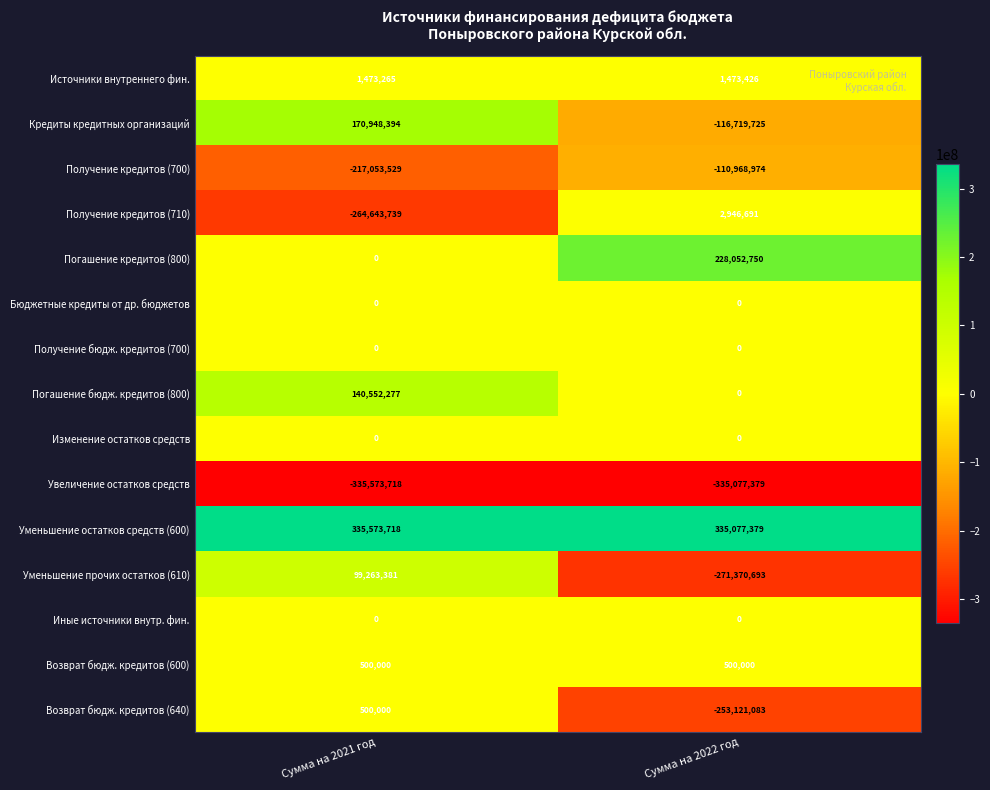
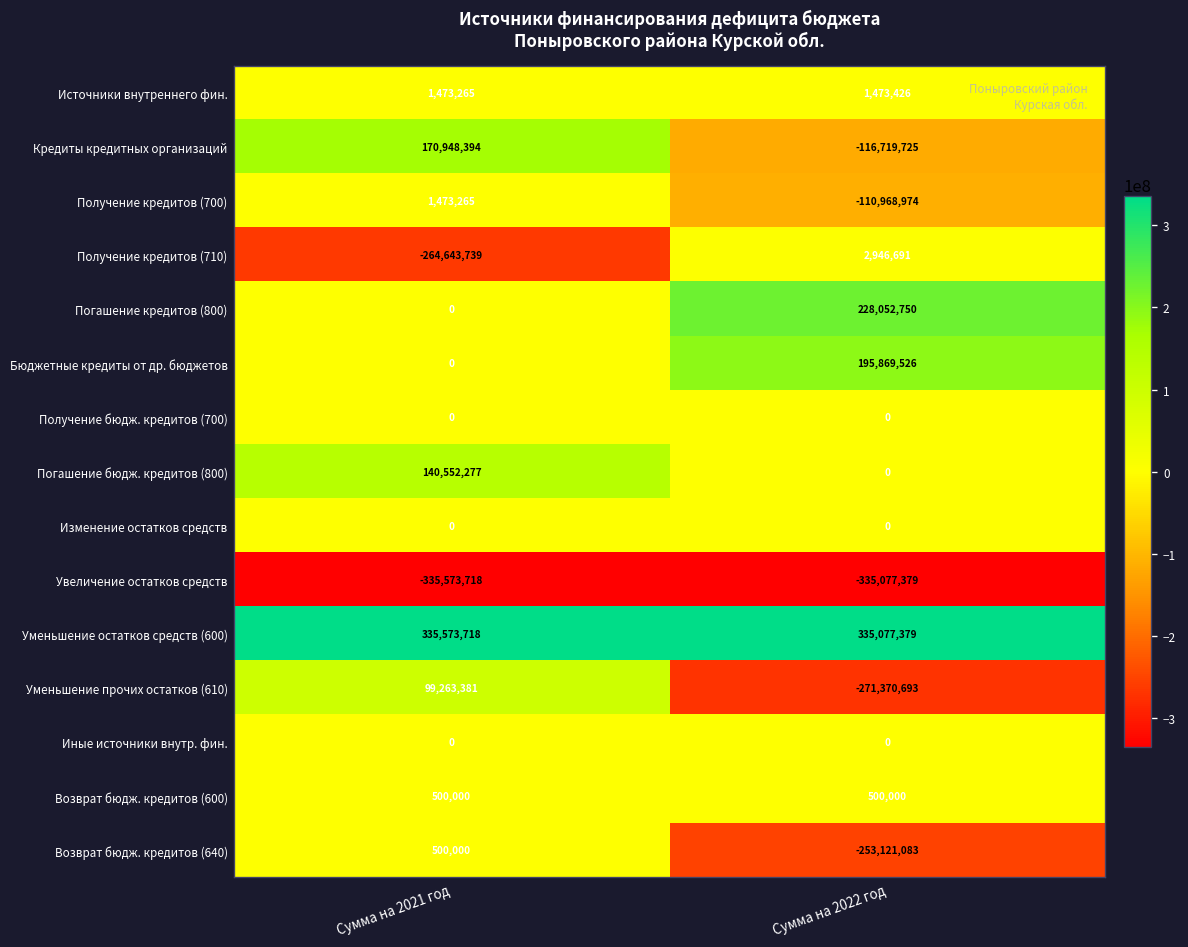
  {
    "Источники внутреннего фин.": {
      "Сумма на 2021 год": "1,473,265"
    },
    "Кредиты кредитных организаций": {
      "Сумма на 2021 год": "170,948,394",
      "Сумма на 2022 год": "-116,719,725"
    },
    "Получение кредитов (700)": {
-     "Сумма на 2021 год": "-217,053,529",
+     "Сумма на 2021 год": "1,473,265",
      "Сумма на 2022 год": "-110,968,974"
    },
    "Получение кредитов (710)": {
      "Сумма на 2021 год": "-264,643,739",
      "Сумма на 2022 год": "2,946,691"
    },
    "Погашение кредитов (800)": {
      "Сумма на 2021 год": "0",
      "Сумма на 2022 год": "228,052,750"
    },
    "Бюджетные кредиты от др. бюджетов": {
      "Сумма на 2021 год": "0",
-     "Сумма на 2022 год": "0"
+     "Сумма на 2022 год": "195,869,526"
    },
    "Получение бюдж. кредитов (700)": {
      "Сумма на 2021 год": "0",
      "Сумма на 2022 год": "0"
    },
    "Погашение бюдж. кредитов (800)": {
      "Сумма на 2021 год": "140,552,277",
      "Сумма на 2022 год": "0"
    },
    "Изменение остатков средств": {
      "Сумма на 2021 год": "0",
      "Сумма на 2022 год": "0"
    },
    "Увеличение остатков средств": {
      "Сумма на 2021 год": "-335,573,718",
      "Сумма на 2022 год": "-335,077,379"
    },
    "Уменьшение остатков средств (600)": {
      "Сумма на 2021 год": "335,573,718",
      "Сумма на 2022 год": "335,077,379"
    },
    "Уменьшение прочих остатков (610)": {
      "Сумма на 2021 год": "99,263,381",
      "Сумма на 2022 год": "-271,370,693"
    },
    "Иные источники внутр. фин.": {
      "Сумма на 2021 год": "0",
      "Сумма на 2022 год": "0"
    },
    "Возврат бюдж. кредитов (600)": {
      "Сумма на 2021 год": "500,000",
      "Сумма на 2022 год": "500,000"
    },
    "Возврат бюдж. кредитов (640)": {
      "Сумма на 2021 год": "500,000",
      "Сумма на 2022 год": "-253,121,083"
    }
  }
